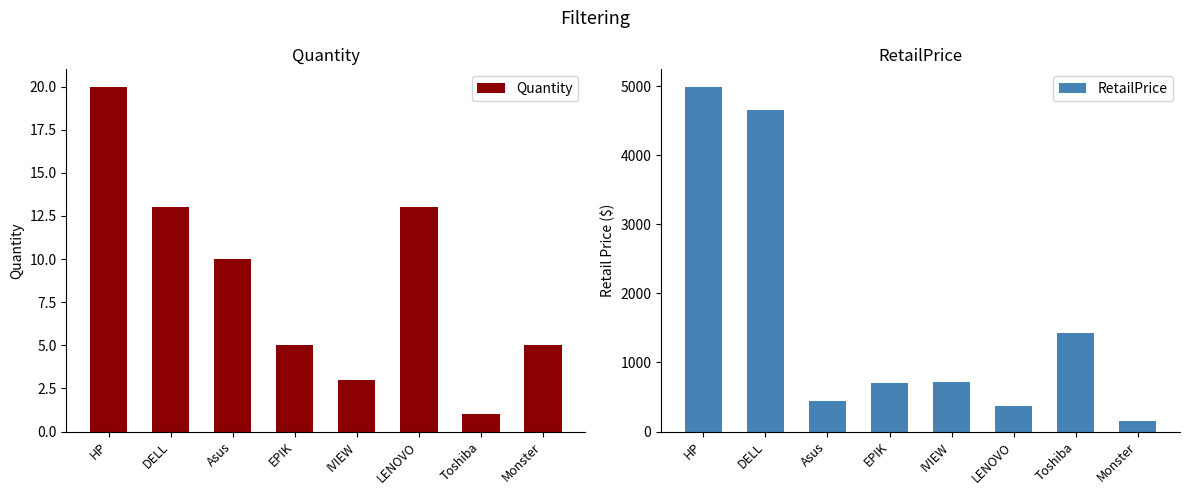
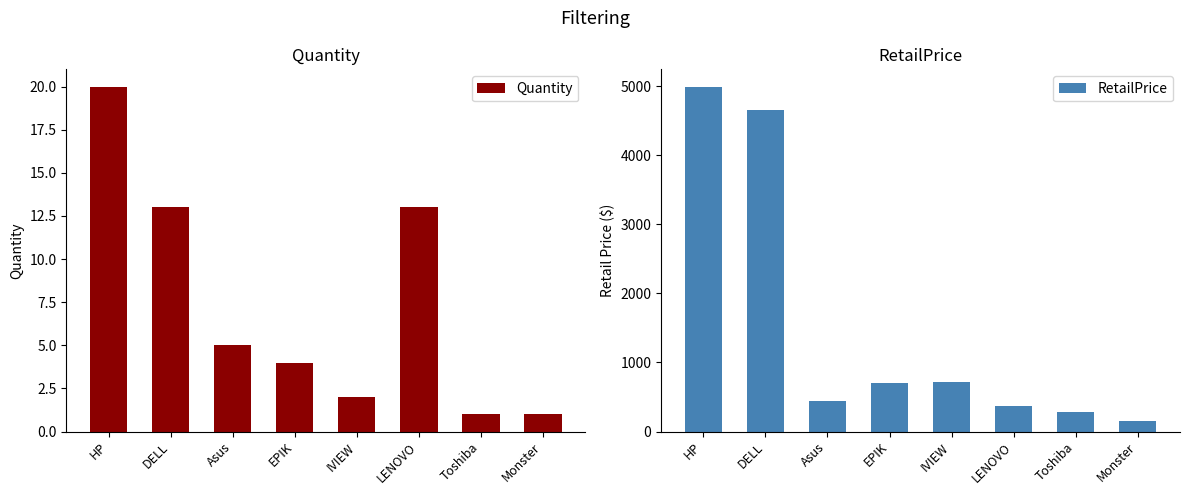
  {
    "Quantity": {
      "HP": 20,
      "DELL": 13,
-     "Asus": 10,
-     "EPIK": 5,
-     "IVIEW": 3,
+     "Asus": 5,
+     "EPIK": 4,
+     "IVIEW": 2,
      "LENOVO": 13,
      "Toshiba": 1,
-     "Monster": 5
+     "Monster": 1
    },
    "RetailPrice": {
      "HP": 5000,
      "DELL": 4600,
      "Asus": 400,
      "EPIK": 700,
      "IVIEW": 700,
      "LENOVO": 400,
-     "Toshiba": 1400,
+     "Toshiba": 300,
      "Monster": 200
    }
  }
